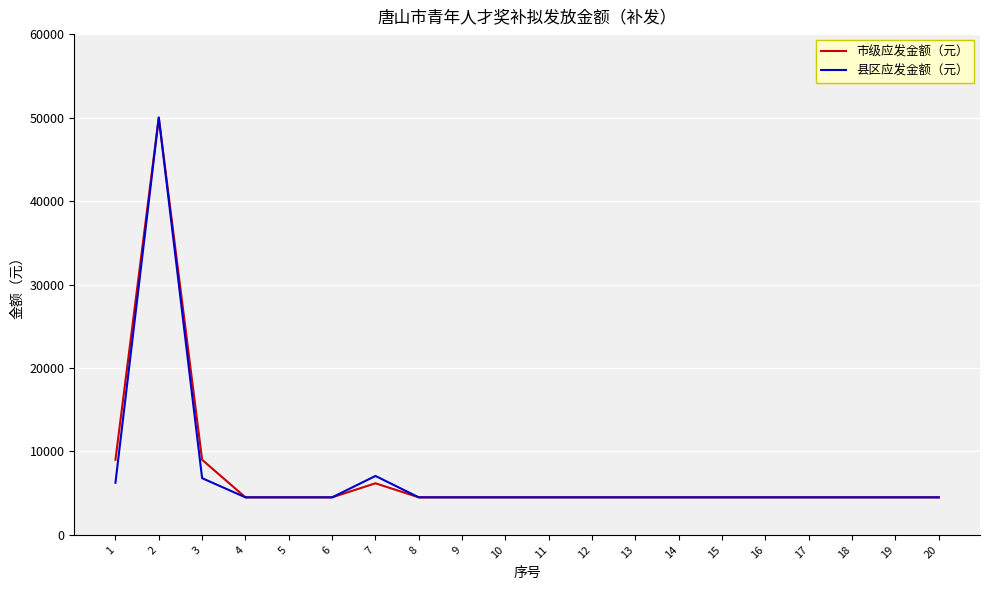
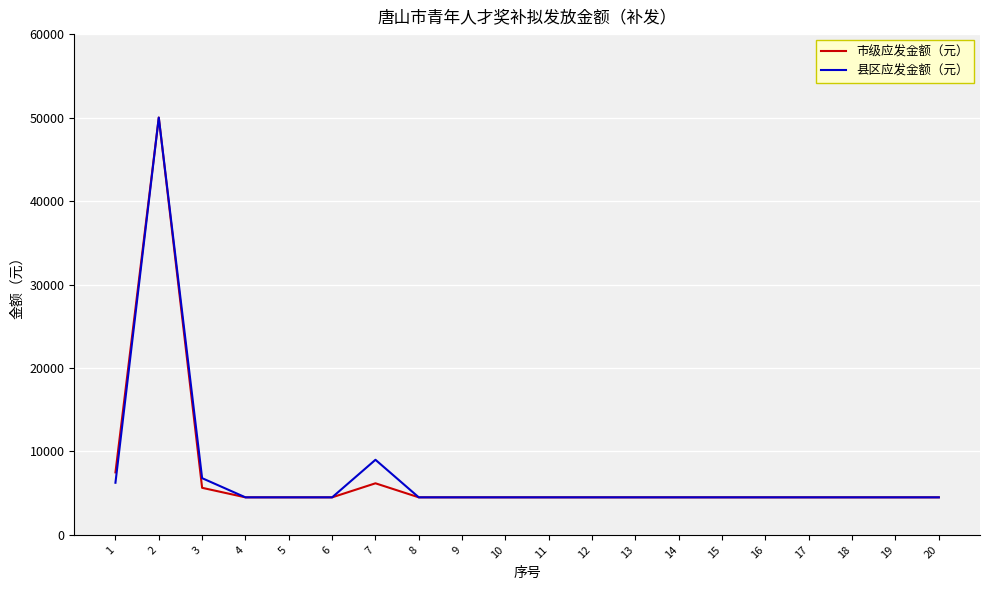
  {
    "市级应发金额（元）": {
-     "1": 9000,
-     "3": 9000,
+     "1": 7000,
+     "3": 6000,
      "7": 6000
    },
    "县区应发金额（元）": {
      "1": 6000,
      "3": 7000,
-     "7": 7000
+     "7": 9000
    }
  }
